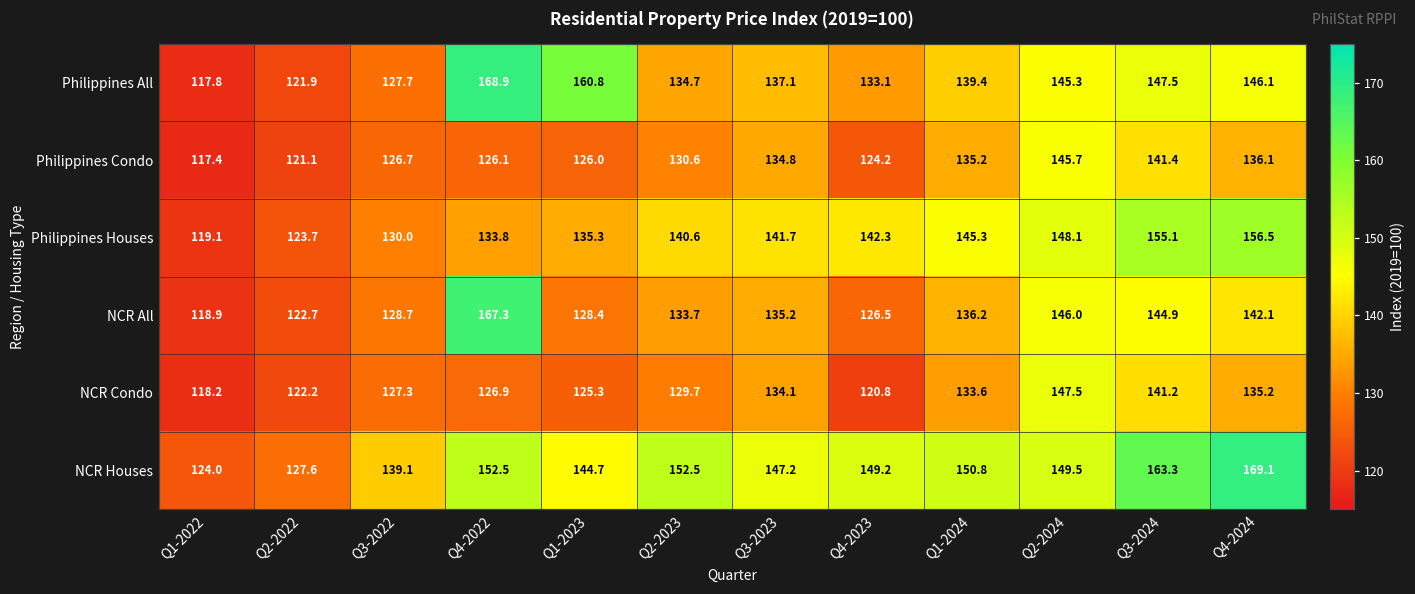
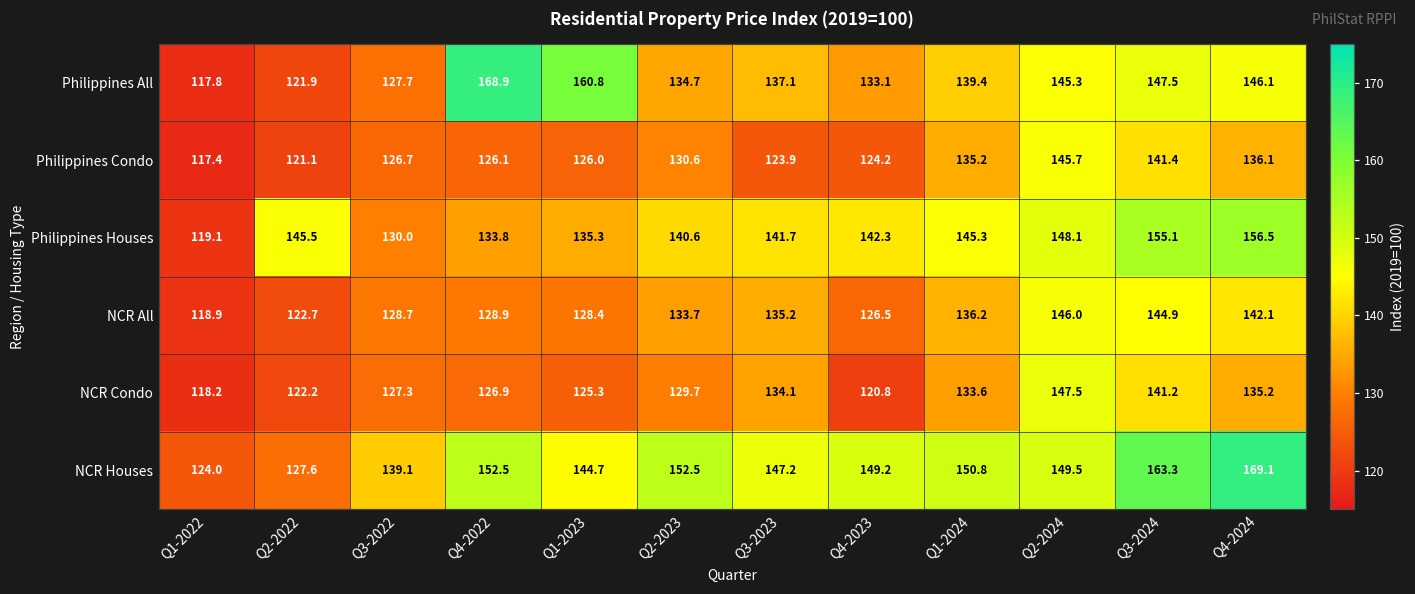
  {
    "Philippines All": {
      "Q1-2022": 117.8,
      "Q2-2022": 121.9,
      "Q3-2022": 127.7,
      "Q4-2022": 168.9,
      "Q1-2023": 160.8,
      "Q2-2023": 134.7,
      "Q3-2023": 137.1,
      "Q4-2023": 133.1,
      "Q1-2024": 139.4,
      "Q2-2024": 145.3,
      "Q3-2024": 147.5,
      "Q4-2024": 146.1
    },
    "Philippines Condo": {
      "Q1-2022": 117.4,
      "Q2-2022": 121.1,
      "Q3-2022": 126.7,
      "Q4-2022": 126.1,
      "Q1-2023": 126.0,
      "Q2-2023": 130.6,
-     "Q3-2023": 134.8,
+     "Q3-2023": 123.9,
      "Q4-2023": 124.2,
      "Q1-2024": 135.2,
      "Q2-2024": 145.7,
      "Q3-2024": 141.4,
      "Q4-2024": 136.1
    },
    "Philippines Houses": {
      "Q1-2022": 119.1,
-     "Q2-2022": 123.7,
+     "Q2-2022": 145.5,
      "Q3-2022": 130.0,
      "Q4-2022": 133.8,
      "Q1-2023": 135.3,
      "Q2-2023": 140.6,
      "Q3-2023": 141.7,
      "Q4-2023": 142.3,
      "Q1-2024": 145.3,
      "Q2-2024": 148.1,
      "Q3-2024": 155.1,
      "Q4-2024": 156.5
    },
    "NCR All": {
      "Q1-2022": 118.9,
      "Q2-2022": 122.7,
      "Q3-2022": 128.7,
-     "Q4-2022": 167.3,
+     "Q4-2022": 128.9,
      "Q1-2023": 128.4,
      "Q2-2023": 133.7,
      "Q3-2023": 135.2,
      "Q4-2023": 126.5,
      "Q1-2024": 136.2,
      "Q2-2024": 146.0,
      "Q3-2024": 144.9,
      "Q4-2024": 142.1
    },
    "NCR Condo": {
      "Q1-2022": 118.2,
      "Q2-2022": 122.2,
      "Q3-2022": 127.3,
      "Q4-2022": 126.9,
      "Q1-2023": 125.3,
      "Q2-2023": 129.7,
      "Q3-2023": 134.1,
      "Q4-2023": 120.8,
      "Q1-2024": 133.6,
      "Q2-2024": 147.5,
      "Q3-2024": 141.2,
      "Q4-2024": 135.2
    },
    "NCR Houses": {
      "Q1-2022": 124.0,
      "Q2-2022": 127.6,
      "Q3-2022": 139.1,
      "Q4-2022": 152.5,
      "Q1-2023": 144.7,
      "Q2-2023": 152.5,
      "Q3-2023": 147.2,
      "Q4-2023": 149.2,
      "Q1-2024": 150.8,
      "Q2-2024": 149.5,
      "Q3-2024": 163.3,
      "Q4-2024": 169.1
    }
  }
